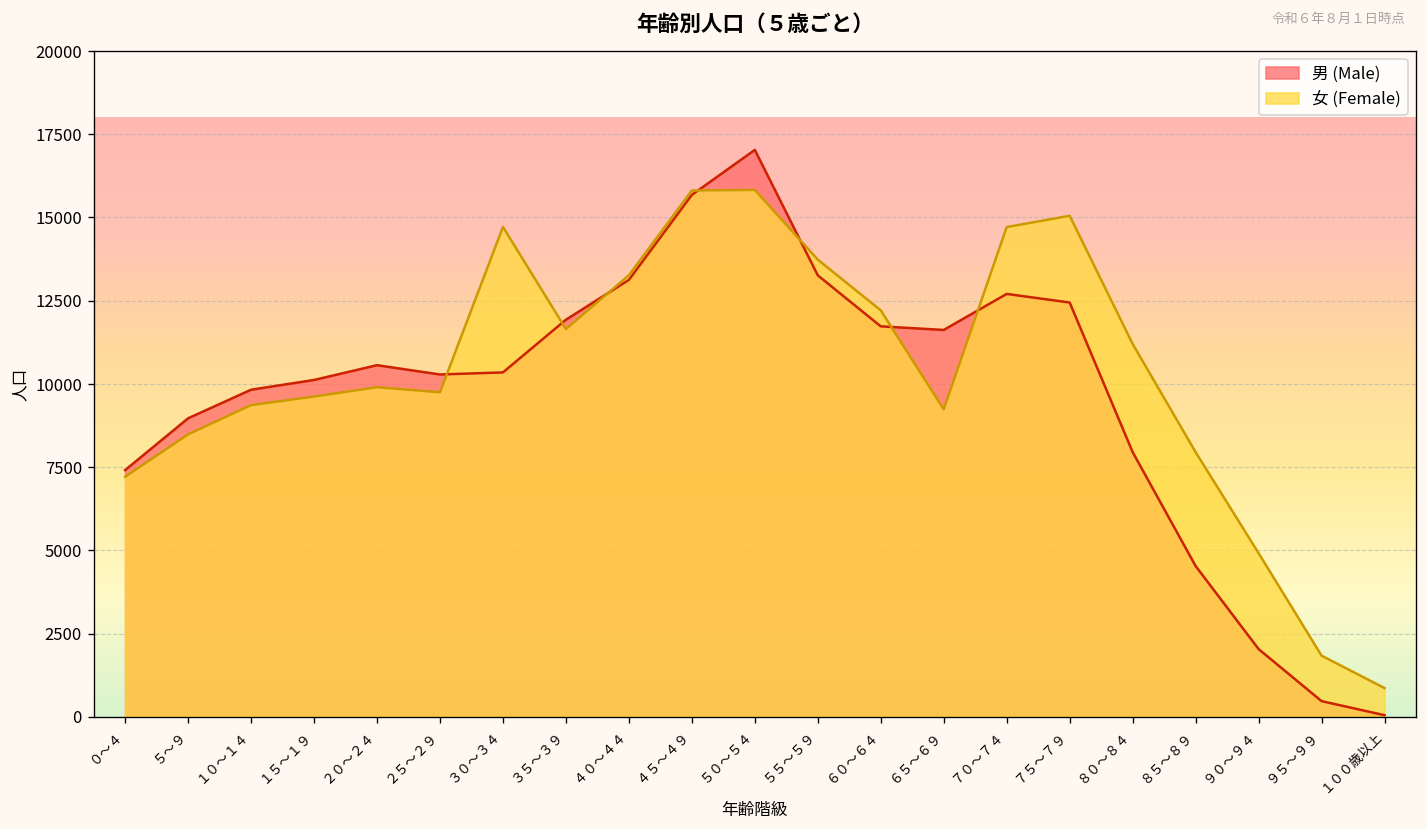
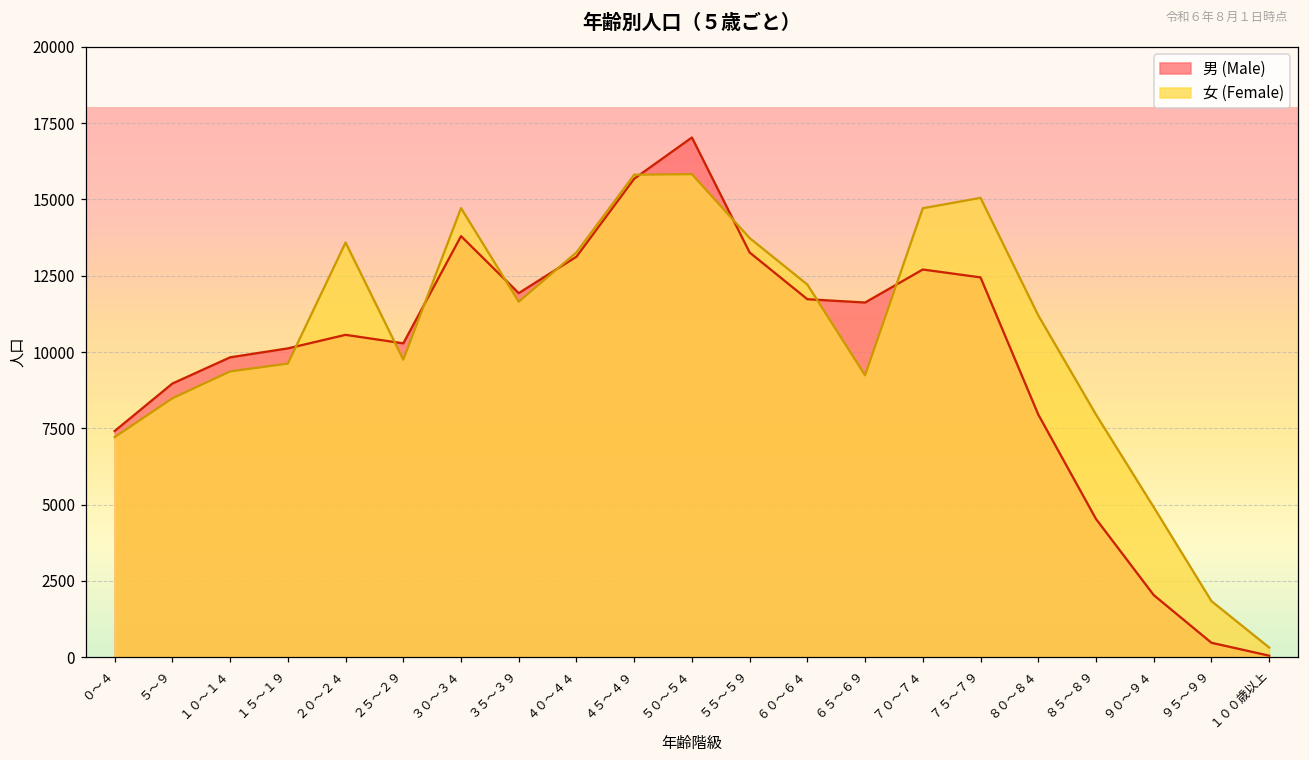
  {
    "男 (Male)": {
      "０～４": 7400,
      "５～９": 9000,
      "１０～１４": 9800,
      "１５～１９": 10100,
      "２０～２４": 10600,
      "２５～２９": 10300,
-     "３０～３４": 10300,
+     "３０～３４": 13800,
      "３５～３９": 11900,
      "４０～４４": 13100,
      "４５～４９": 15700,
      "５０～５４": 17000,
      "５５～５９": 13300,
      "６０～６４": 11700,
      "６５～６９": 11600,
      "７０～７４": 12700,
      "７５～７９": 12400,
      "８０～８４": 8000,
      "８５～８９": 4500,
      "９０～９４": 2000,
      "９５～９９": 500,
      "１００歳以上": 0
    },
    "女 (Female)": {
      "０～４": 7200,
      "５～９": 8500,
      "１０～１４": 9400,
      "１５～１９": 9600,
-     "２０～２４": 9900,
+     "２０～２４": 13600,
      "２５～２９": 9700,
      "３０～３４": 14700,
      "３５～３９": 11600,
      "４０～４４": 13300,
      "４５～４９": 15800,
      "５０～５４": 15800,
      "５５～５９": 13700,
      "６０～６４": 12200,
      "６５～６９": 9200,
      "７０～７４": 14700,
      "７５～７９": 15100,
      "８０～８４": 11200,
      "８５～８９": 7900,
      "９０～９４": 4900,
      "９５～９９": 1800,
-     "１００歳以上": 900
+     "１００歳以上": 300
    }
  }
